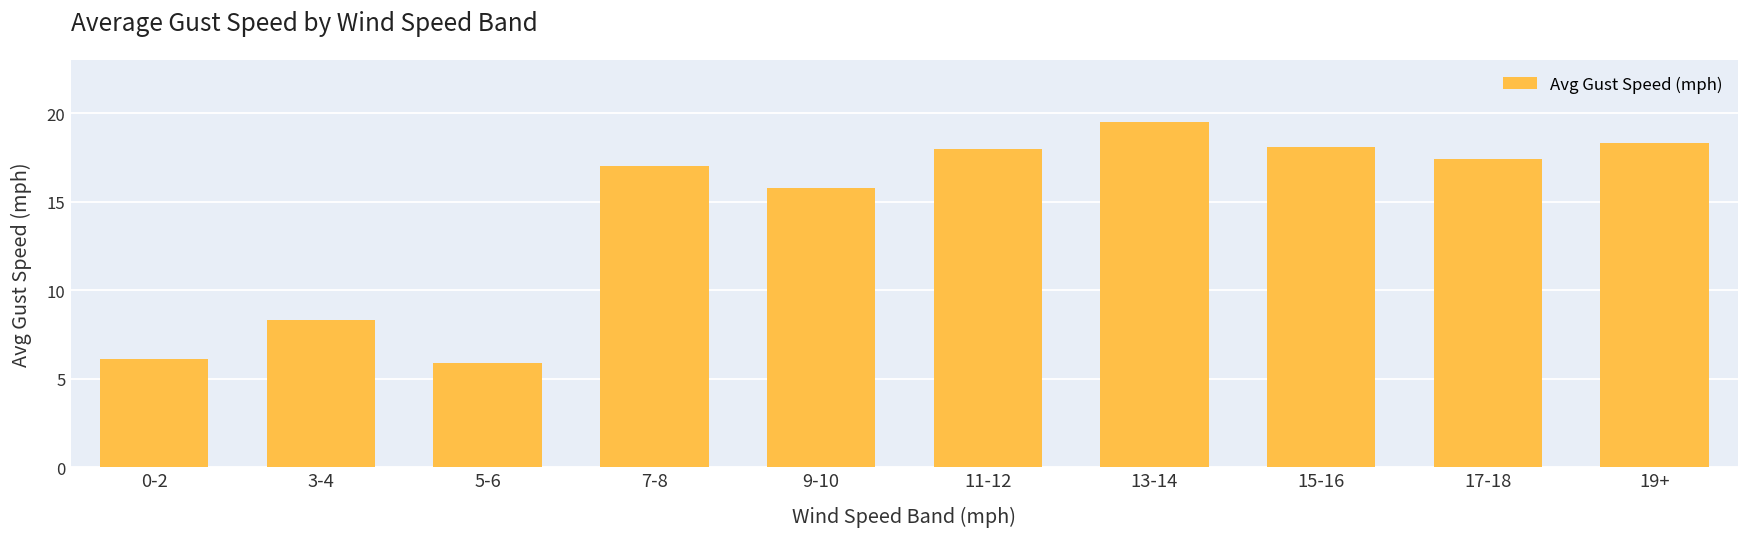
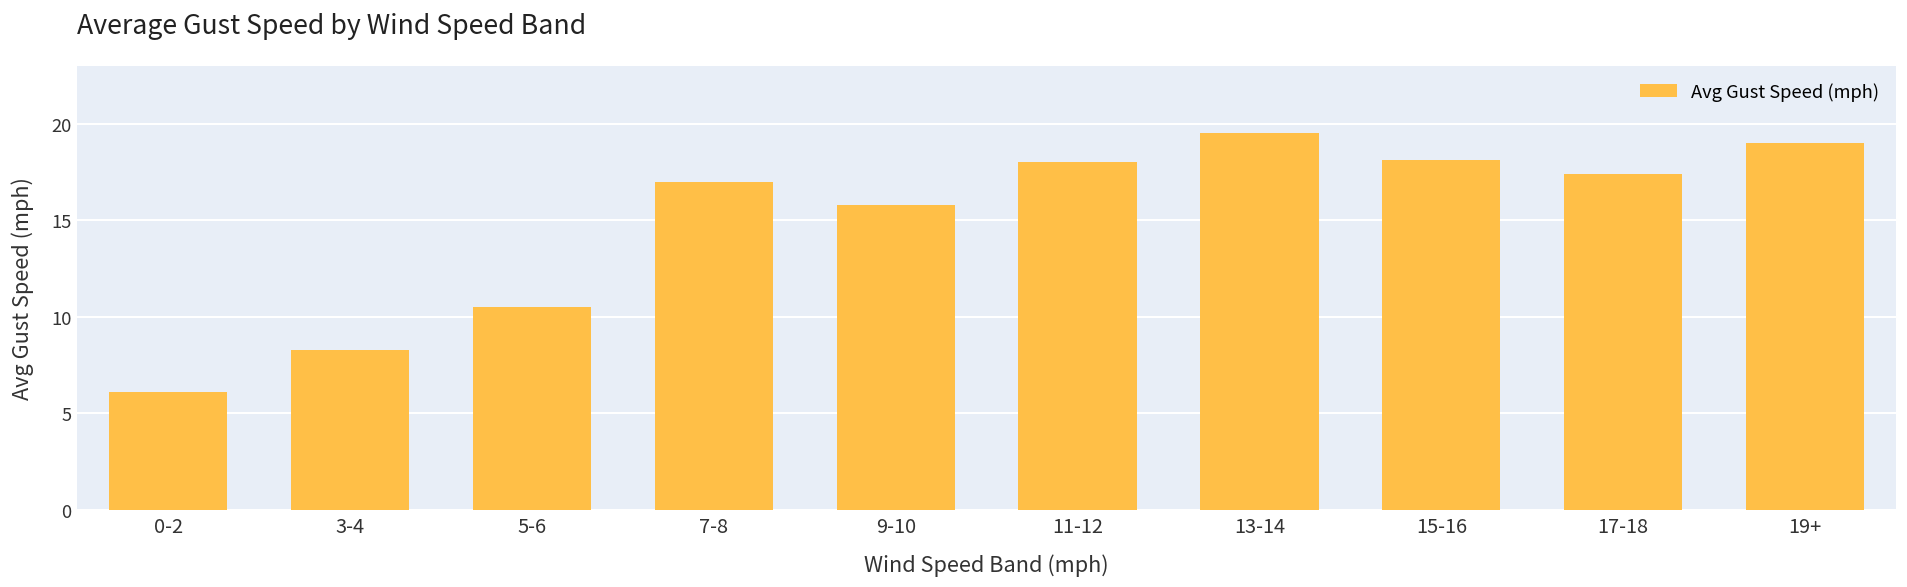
  {
    "0-2": 6.1,
    "3-4": 8.3,
-   "5-6": 5.9,
+   "5-6": 10.5,
    "7-8": 17.0,
    "9-10": 15.8,
    "11-12": 18.0,
    "13-14": 19.5,
    "15-16": 18.1,
    "17-18": 17.4,
-   "19+": 18.3
+   "19+": 19.0
  }
